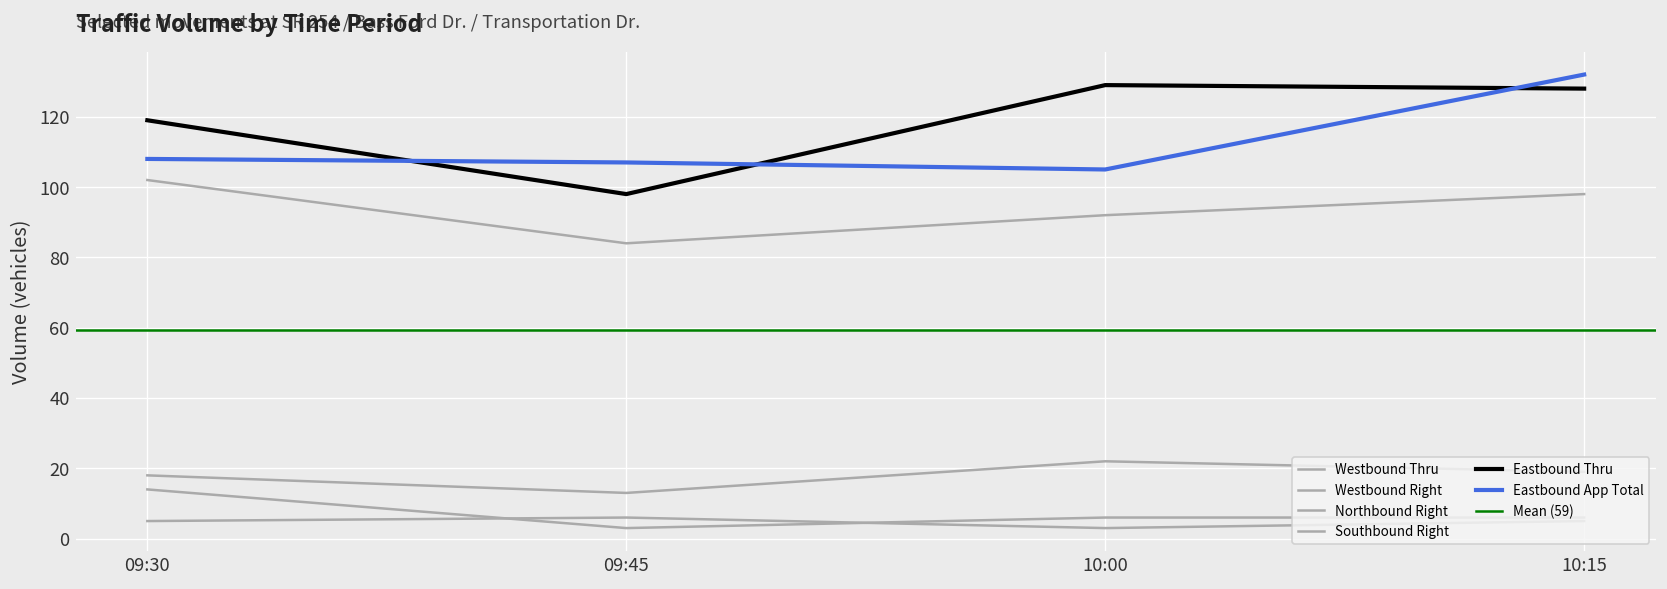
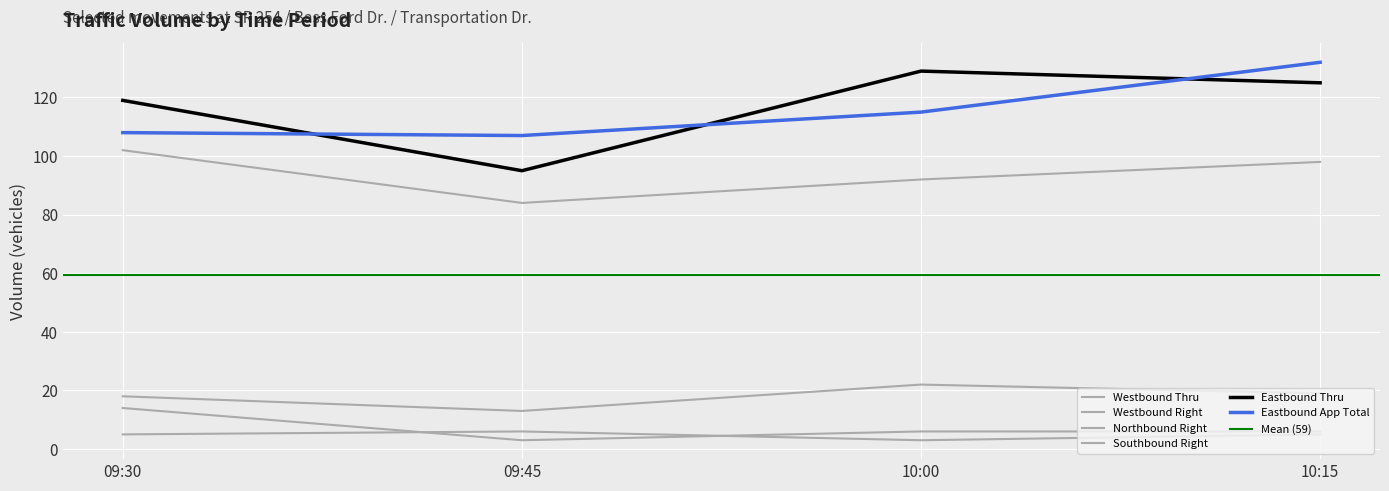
  {
    "Eastbound Thru": {
      "09:30": 119,
-     "09:45": 98,
+     "09:45": 95,
      "10:00": 129,
-     "10:15": 128
+     "10:15": 125
    },
    "Eastbound App Total": {
      "09:30": 108,
      "09:45": 107,
-     "10:00": 105,
+     "10:00": 115,
      "10:15": 132
    }
  }
